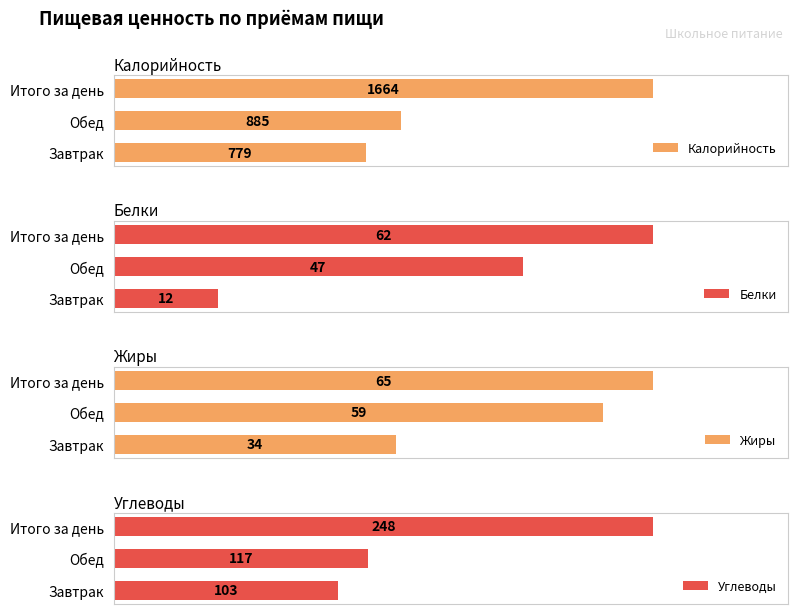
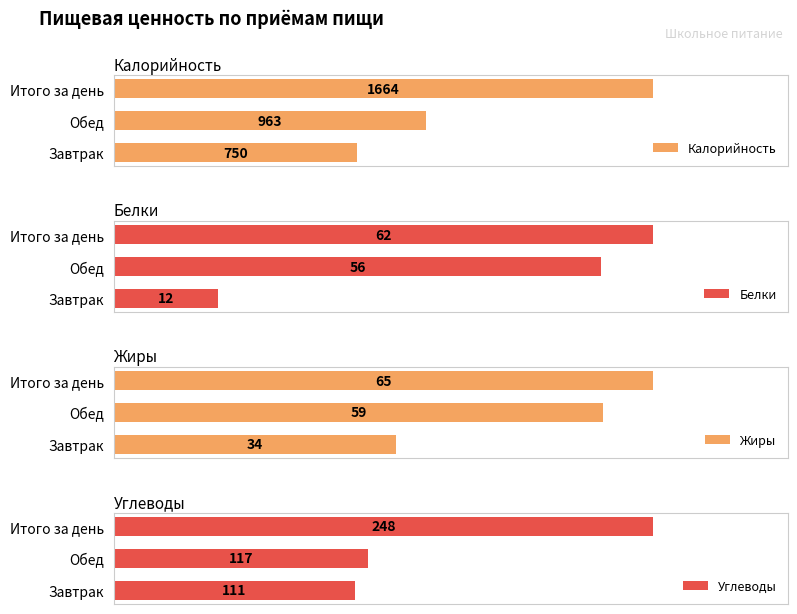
  {
    "Калорийность": {
      "Итого за день": 1664,
-     "Обед": 885,
-     "Завтрак": 779
+     "Обед": 963,
+     "Завтрак": 750
    },
    "Белки": {
      "Итого за день": 62,
-     "Обед": 47,
+     "Обед": 56,
      "Завтрак": 12
    },
    "Жиры": {
      "Итого за день": 65,
      "Обед": 59,
      "Завтрак": 34
    },
    "Углеводы": {
      "Итого за день": 248,
      "Обед": 117,
-     "Завтрак": 103
+     "Завтрак": 111
    }
  }
